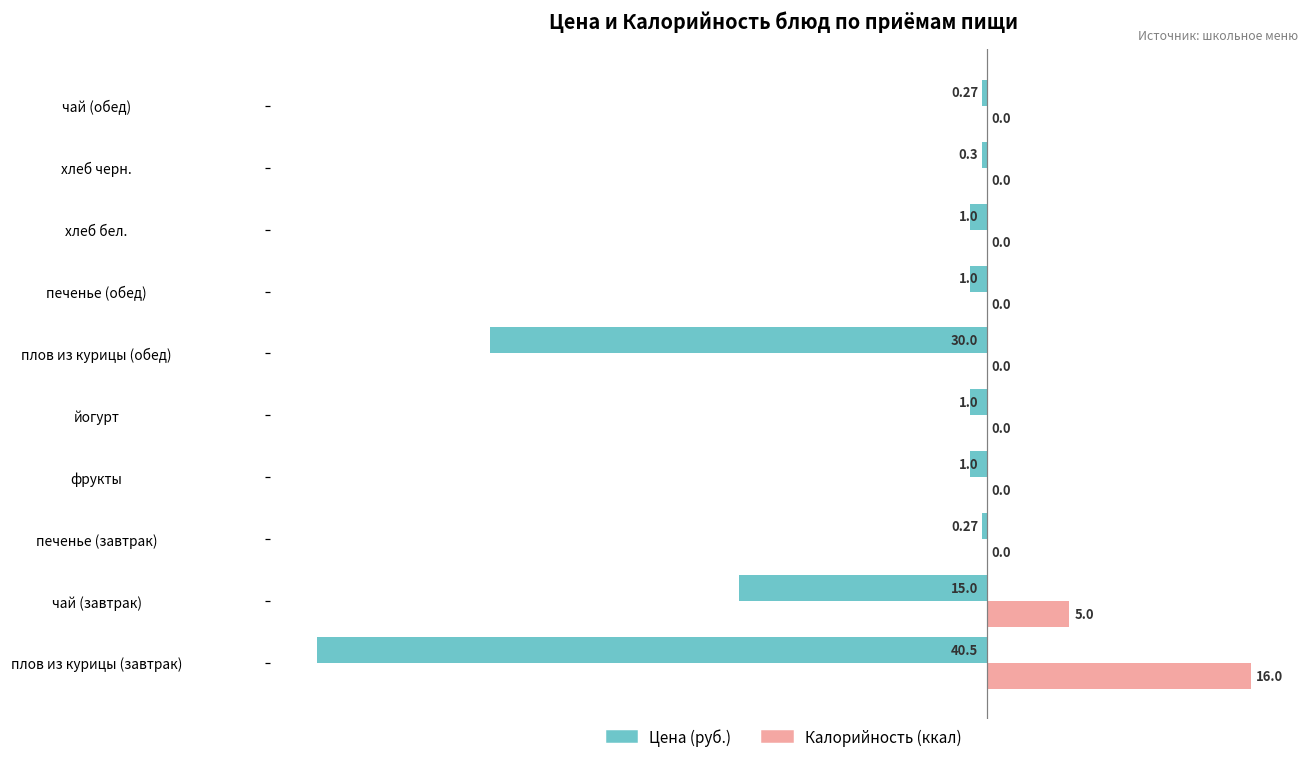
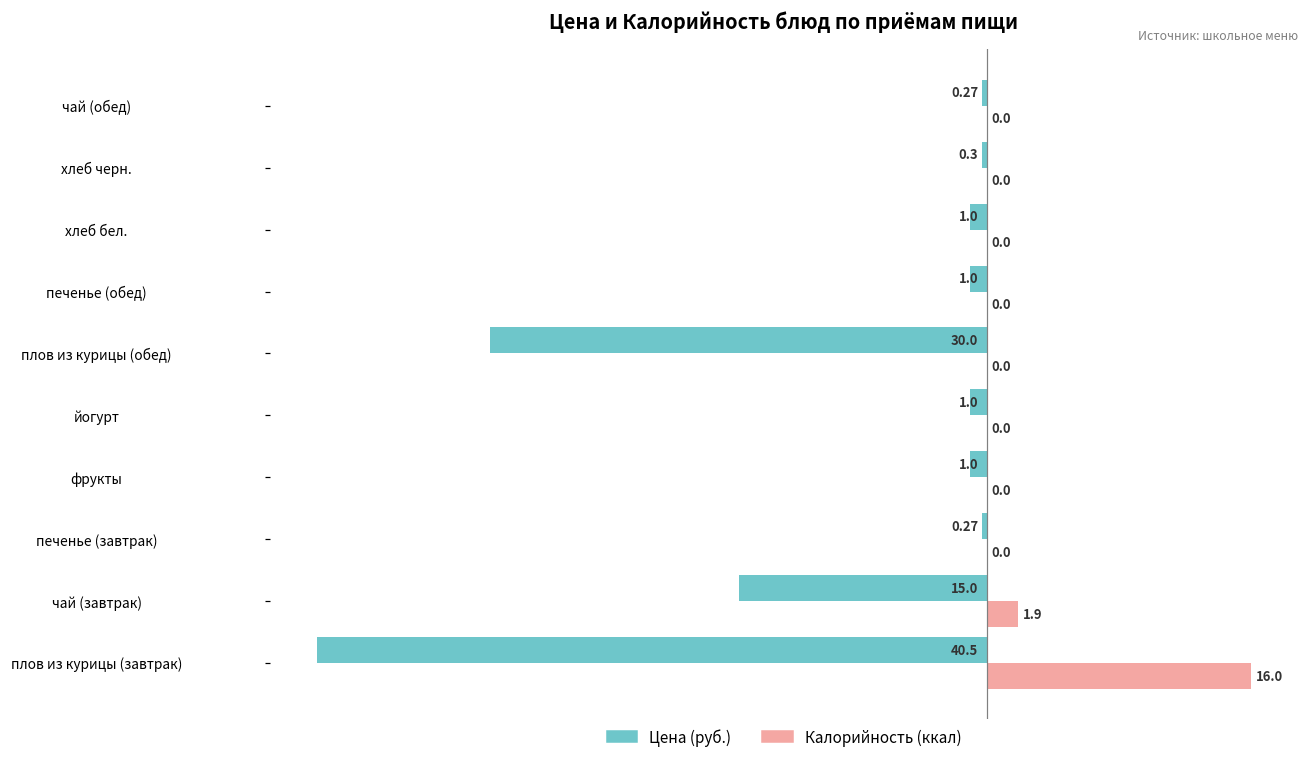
  {
    "Калорийность (ккал)": {
      "чай (обед)": 0.0,
      "хлеб черн.": 0.0,
      "хлеб бел.": 0.0,
      "печенье (обед)": 0.0,
      "плов из курицы (обед)": 0.0,
      "йогурт": 0.0,
      "фрукты": 0.0,
      "печенье (завтрак)": 0.0,
-     "чай (завтрак)": 5.0,
+     "чай (завтрак)": 1.9,
      "плов из курицы (завтрак)": 16.0
    }
  }
